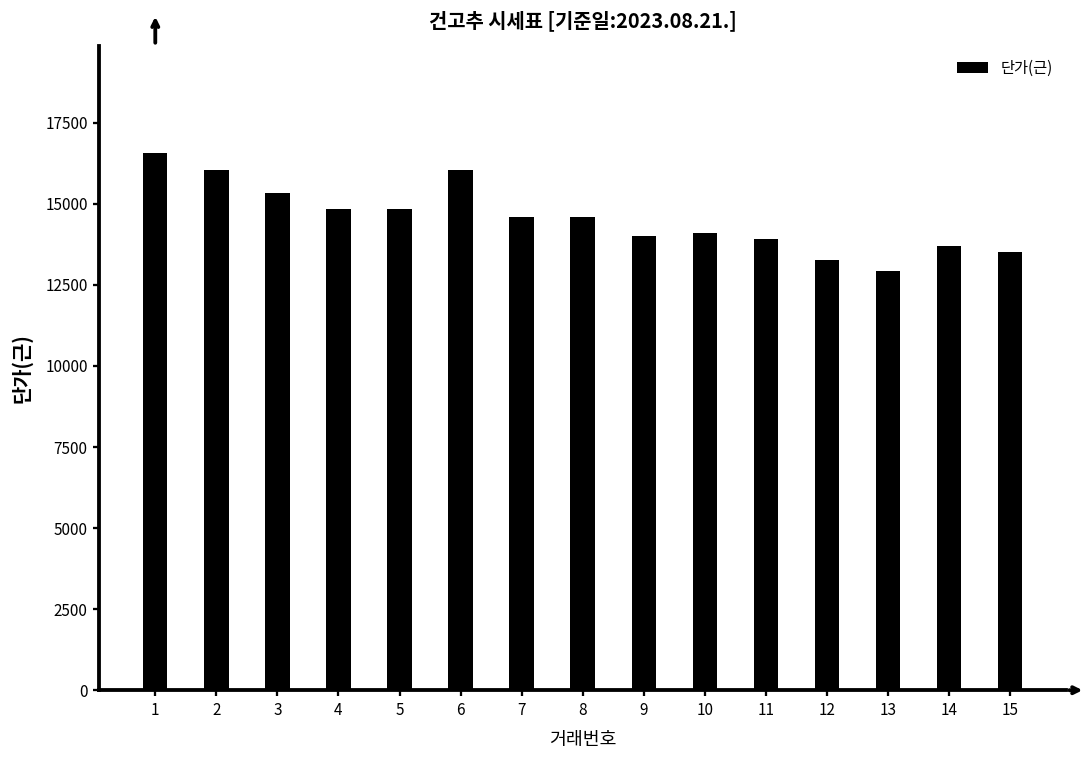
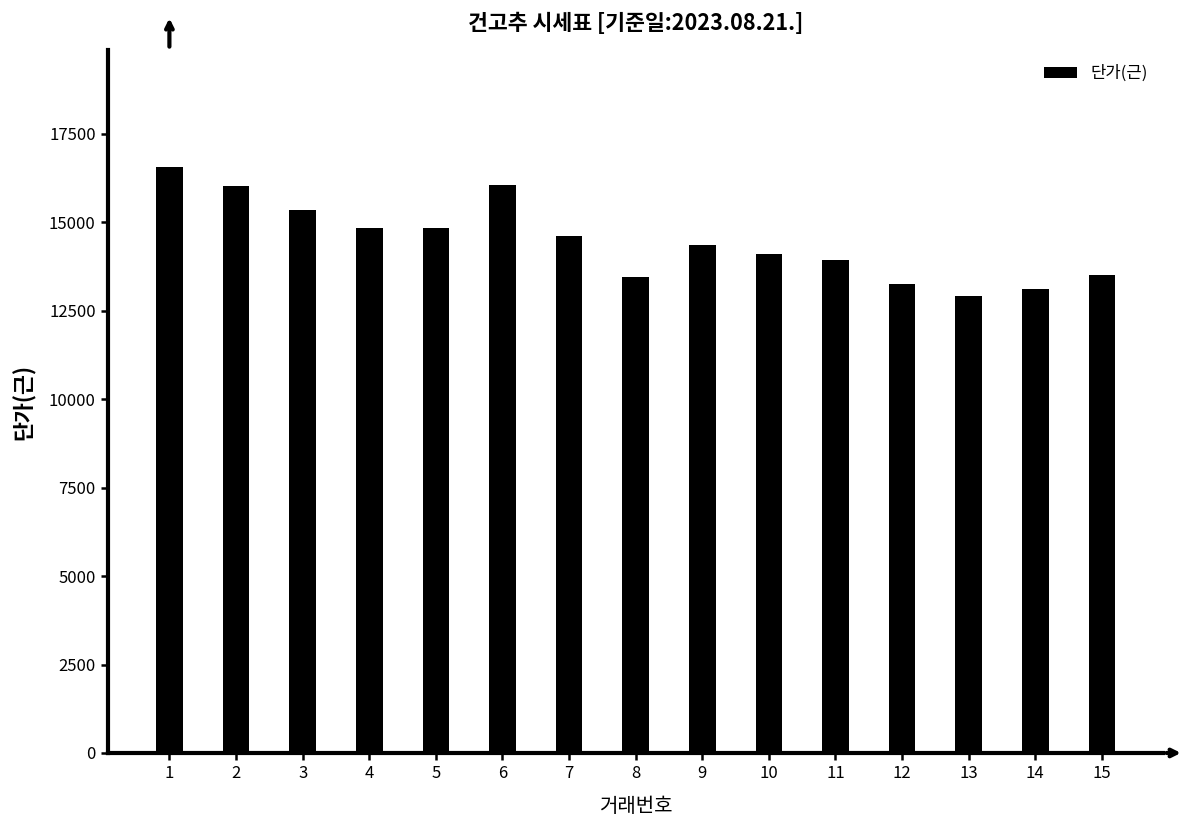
  {
    "1": 16600,
    "2": 16000,
    "3": 15300,
    "4": 14900,
    "5": 14900,
    "6": 16000,
    "7": 14600,
-   "8": 14600,
-   "9": 14000,
+   "8": 13500,
+   "9": 14400,
    "10": 14100,
    "11": 13900,
    "12": 13300,
    "13": 12900,
-   "14": 13700,
+   "14": 13100,
    "15": 13500
  }
